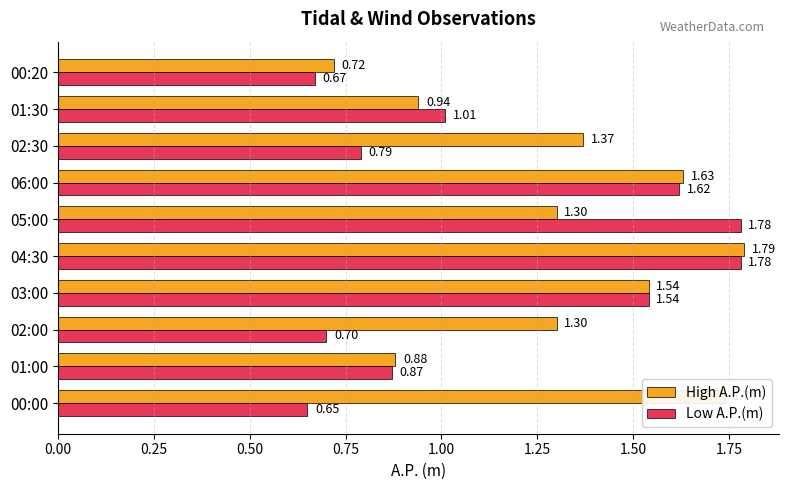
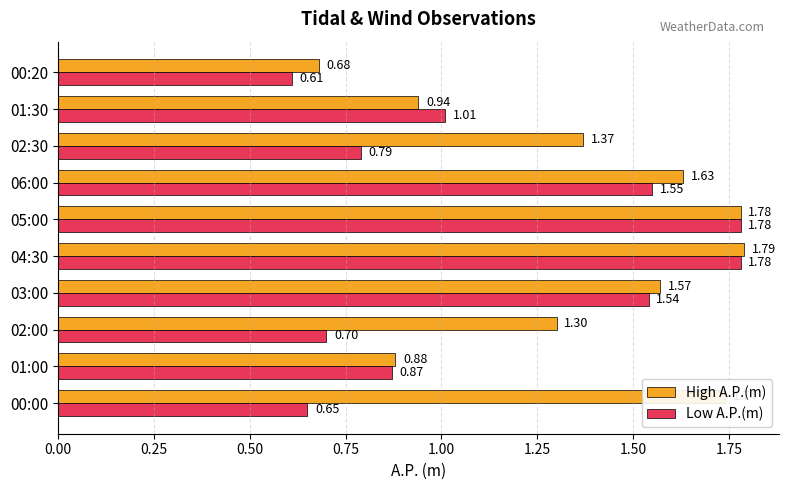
  {
    "High A.P.(m)": {
-     "00:20": 0.72,
+     "00:20": 0.68,
      "01:30": 0.94,
      "02:30": 1.37,
      "06:00": 1.63,
-     "05:00": 1.30,
+     "05:00": 1.78,
      "04:30": 1.79,
-     "03:00": 1.54,
+     "03:00": 1.57,
      "02:00": 1.30,
      "01:00": 0.88
    },
    "Low A.P.(m)": {
-     "00:20": 0.67,
+     "00:20": 0.61,
      "01:30": 1.01,
      "02:30": 0.79,
-     "06:00": 1.62,
+     "06:00": 1.55,
      "05:00": 1.78,
      "04:30": 1.78,
      "03:00": 1.54,
      "02:00": 0.70,
      "01:00": 0.87,
      "00:00": 0.65
    }
  }
